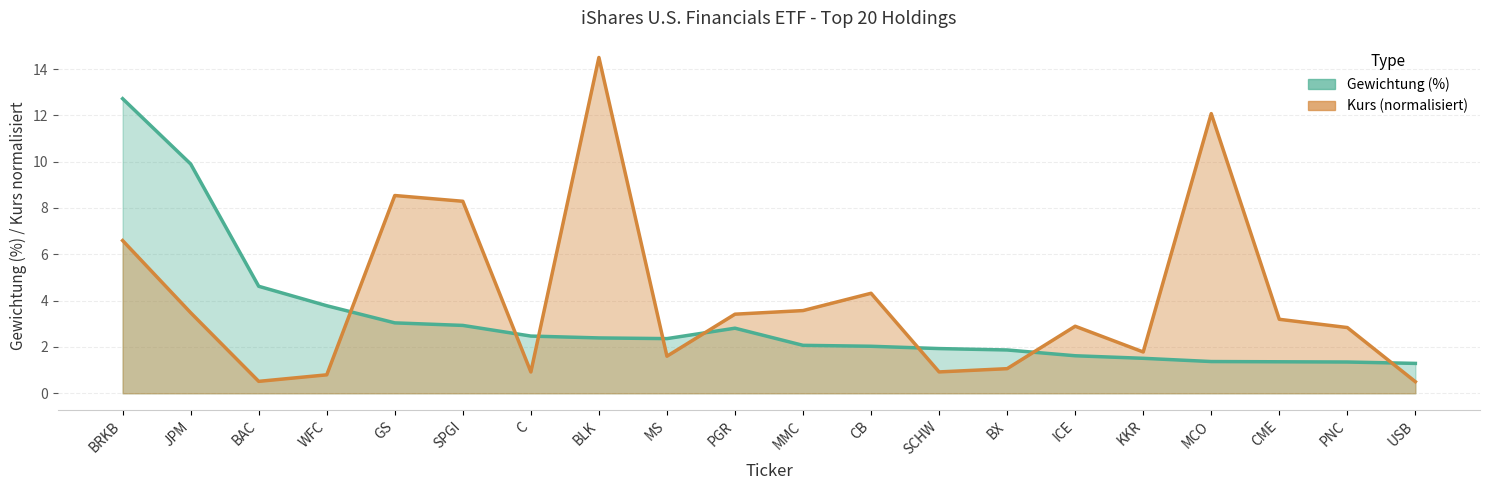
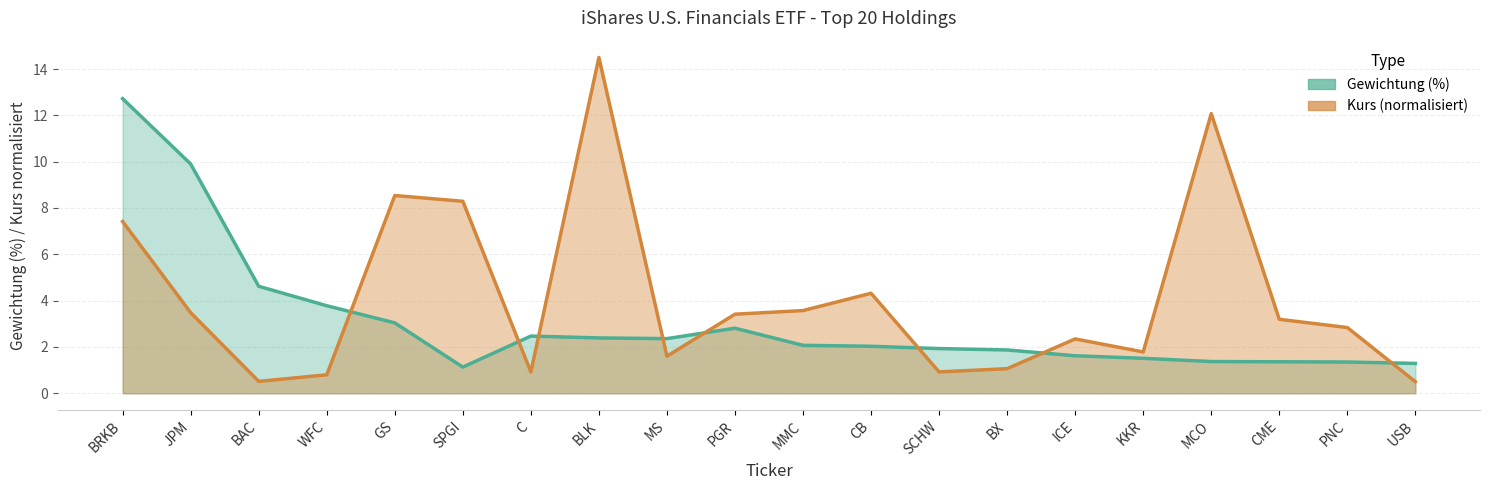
  {
    "Gewichtung (%)": {
      "BRKB": 12.7,
      "JPM": 9.9,
      "BAC": 4.6,
      "WFC": 3.8,
      "GS": 3.0,
-     "SPGI": 2.9,
+     "SPGI": 1.1,
      "C": 2.5,
      "BLK": 2.4,
      "MS": 2.4,
      "PGR": 2.8,
      "MMC": 2.1,
      "CB": 2.0,
      "SCHW": 1.9,
      "BX": 1.9,
      "ICE": 1.6,
      "KKR": 1.5,
      "MCO": 1.4,
      "CME": 1.4,
      "PNC": 1.4,
      "USB": 1.3
    },
    "Kurs (normalisiert)": {
-     "BRKB": 6.6,
+     "BRKB": 7.4,
      "JPM": 3.5,
      "BAC": 0.5,
      "WFC": 0.8,
      "GS": 8.5,
      "SPGI": 8.3,
      "C": 0.9,
      "BLK": 14.5,
      "MS": 1.6,
      "PGR": 3.4,
      "MMC": 3.6,
      "CB": 4.3,
      "SCHW": 0.9,
      "BX": 1.1,
-     "ICE": 2.9,
+     "ICE": 2.3,
      "KKR": 1.8,
      "MCO": 12.1,
      "CME": 3.2,
      "PNC": 2.8,
      "USB": 0.5
    }
  }
